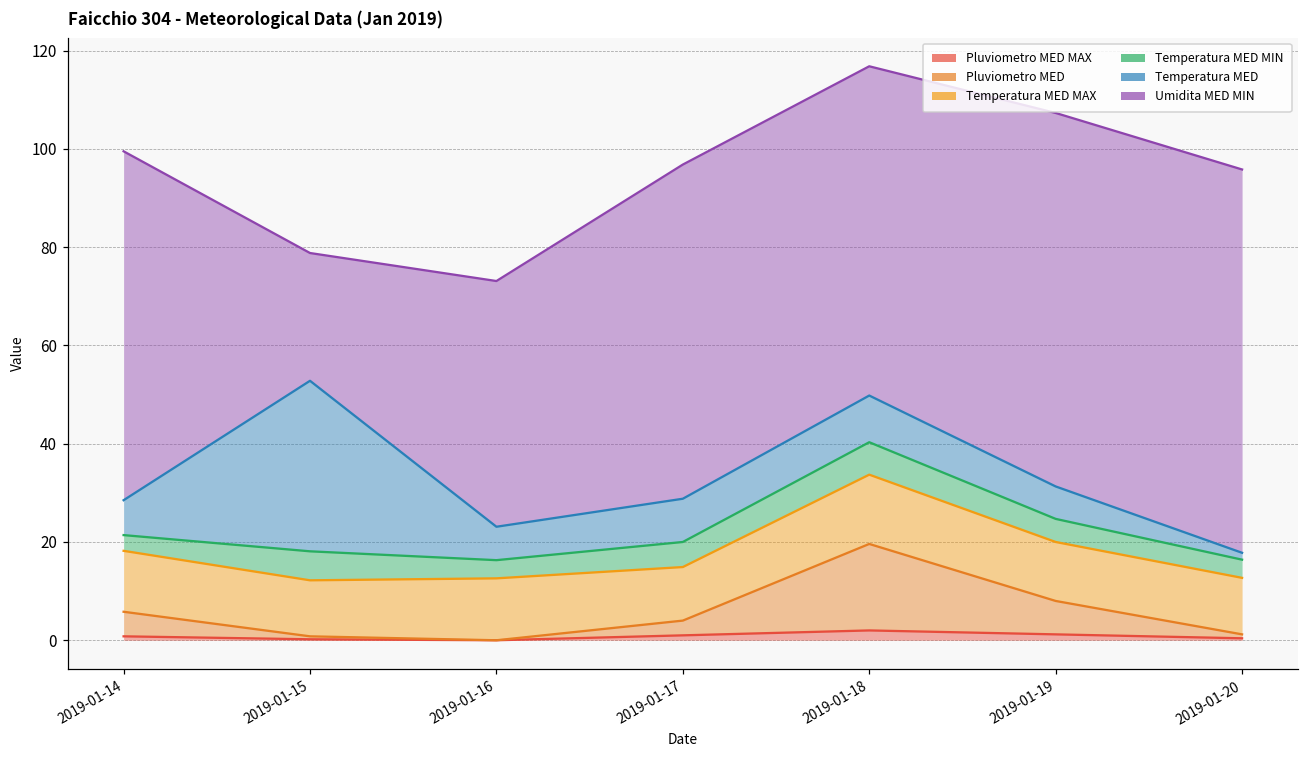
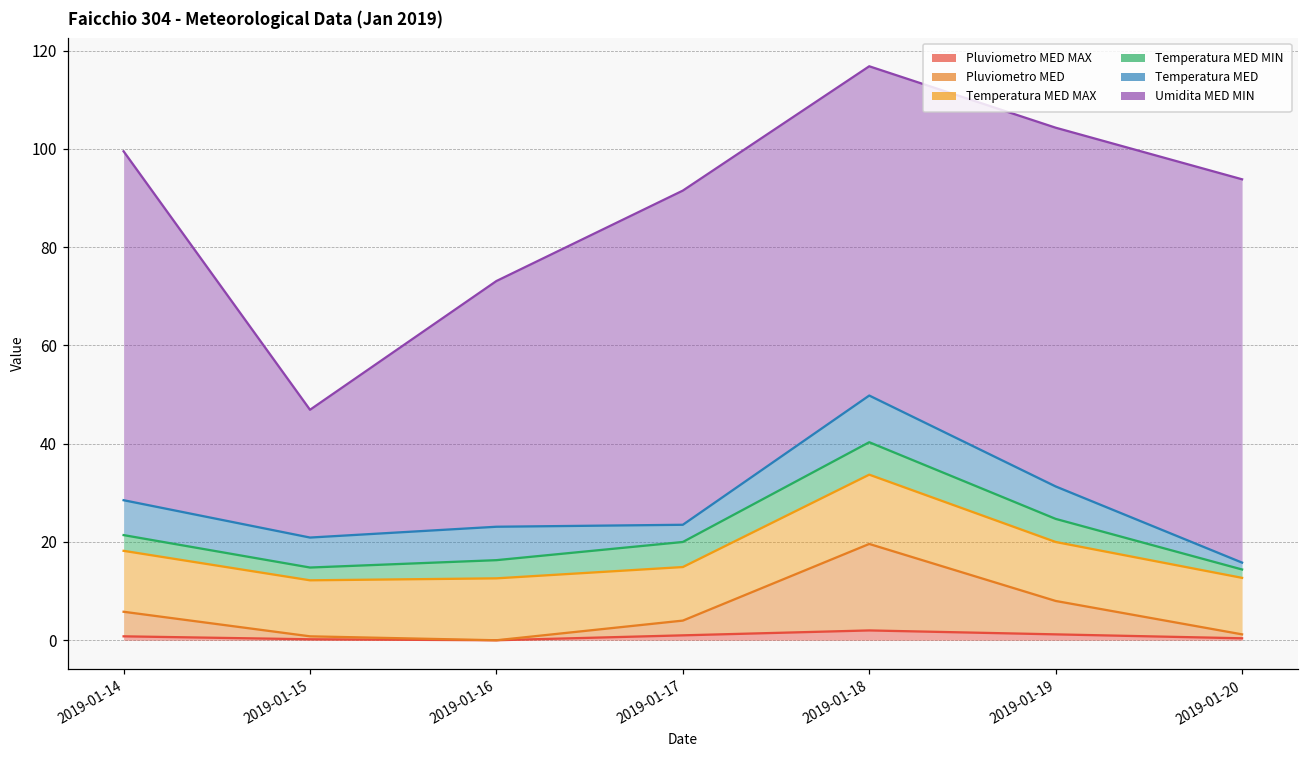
  {
    "Temperatura MED MIN": {
      "2019-01-14": 3,
-     "2019-01-15": 6,
+     "2019-01-15": 3,
      "2019-01-16": 4,
      "2019-01-17": 5,
      "2019-01-18": 7,
      "2019-01-19": 5,
-     "2019-01-20": 4
+     "2019-01-20": 2
    },
    "Temperatura MED": {
      "2019-01-14": 7,
-     "2019-01-15": 35,
+     "2019-01-15": 6,
      "2019-01-16": 7,
-     "2019-01-17": 9,
+     "2019-01-17": 4,
      "2019-01-18": 10,
      "2019-01-19": 7,
      "2019-01-20": 1
    },
    "Umidita MED MIN": {
      "2019-01-14": 71,
      "2019-01-15": 26,
      "2019-01-16": 50,
      "2019-01-17": 68,
      "2019-01-18": 67,
-     "2019-01-19": 76,
+     "2019-01-19": 73,
      "2019-01-20": 78
    }
  }
